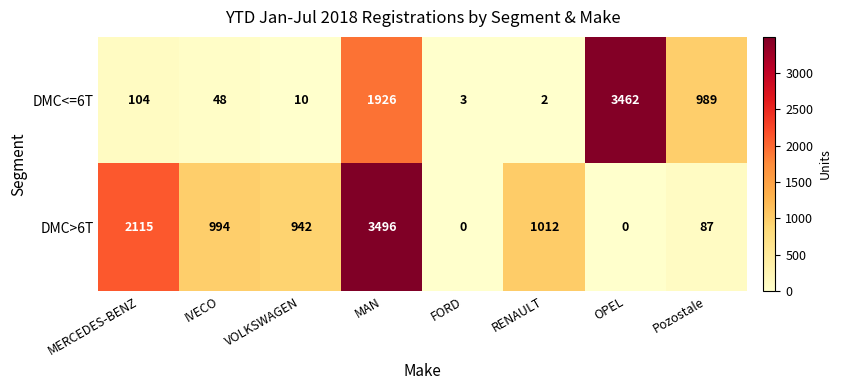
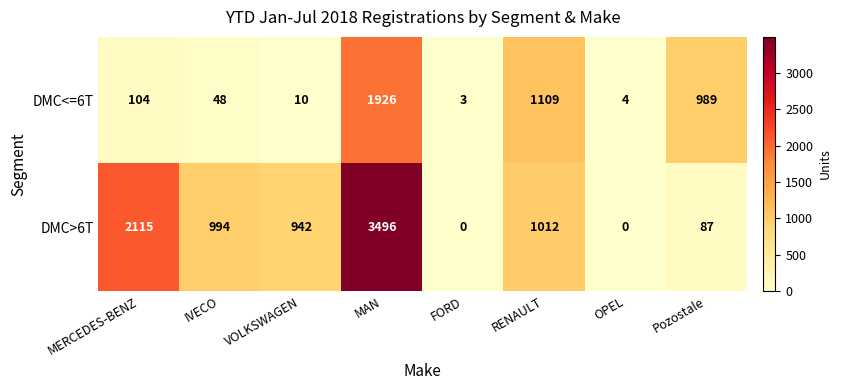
  {
    "DMC<=6T": {
      "MERCEDES-BENZ": 104,
      "IVECO": 48,
      "VOLKSWAGEN": 10,
      "MAN": 1926,
      "FORD": 3,
-     "RENAULT": 2,
-     "OPEL": 3462,
+     "RENAULT": 1109,
+     "OPEL": 4,
      "Pozostale": 989
    },
    "DMC>6T": {
      "MERCEDES-BENZ": 2115,
      "IVECO": 994,
      "VOLKSWAGEN": 942,
      "MAN": 3496,
      "FORD": 0,
      "RENAULT": 1012,
      "OPEL": 0,
      "Pozostale": 87
    }
  }
